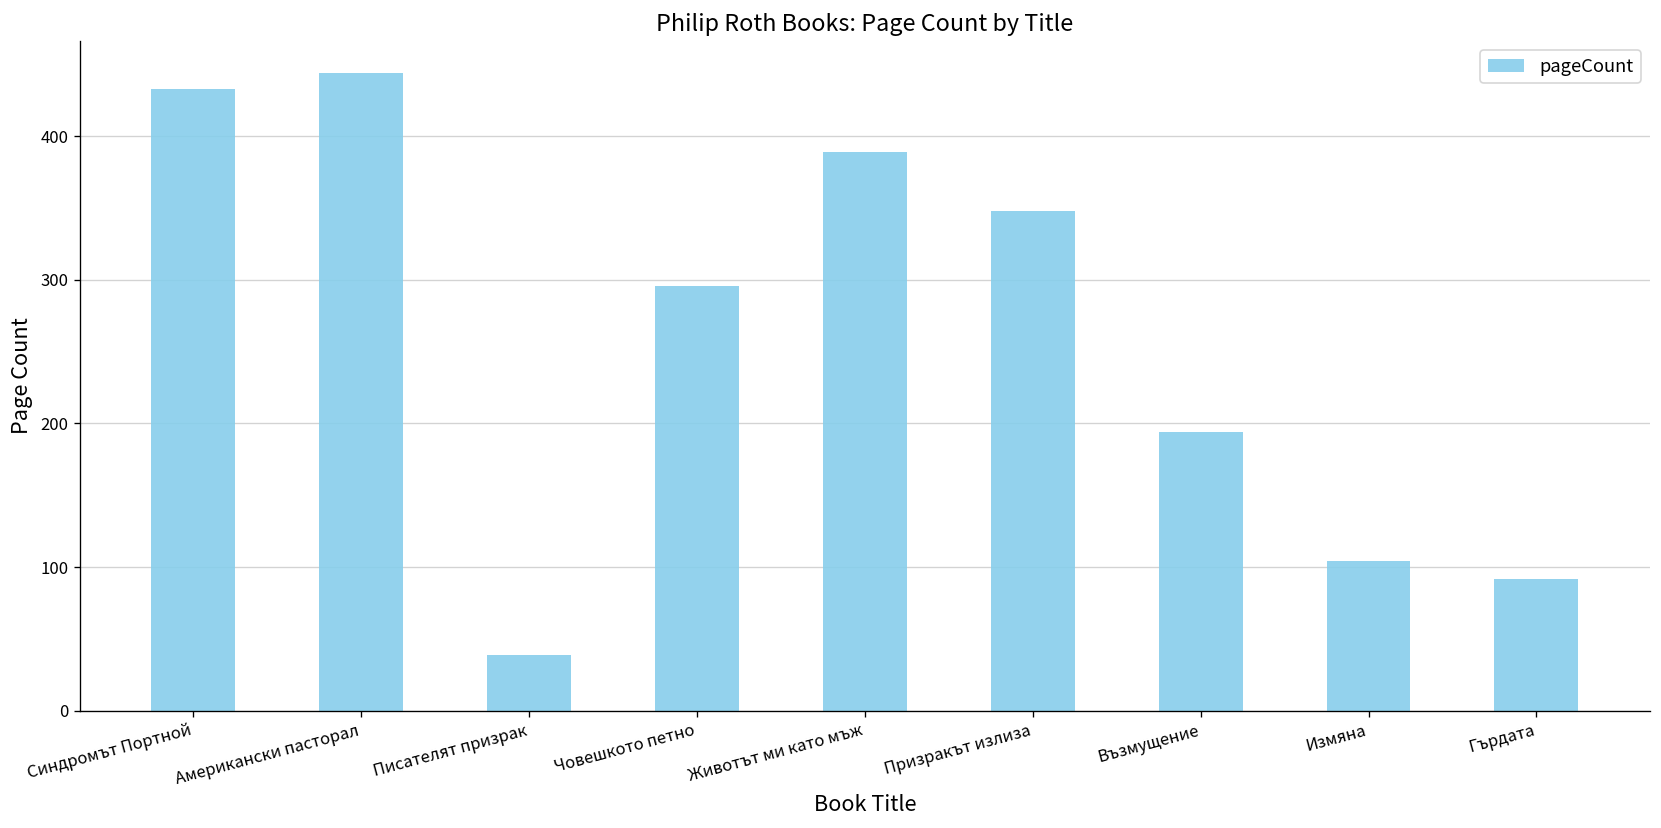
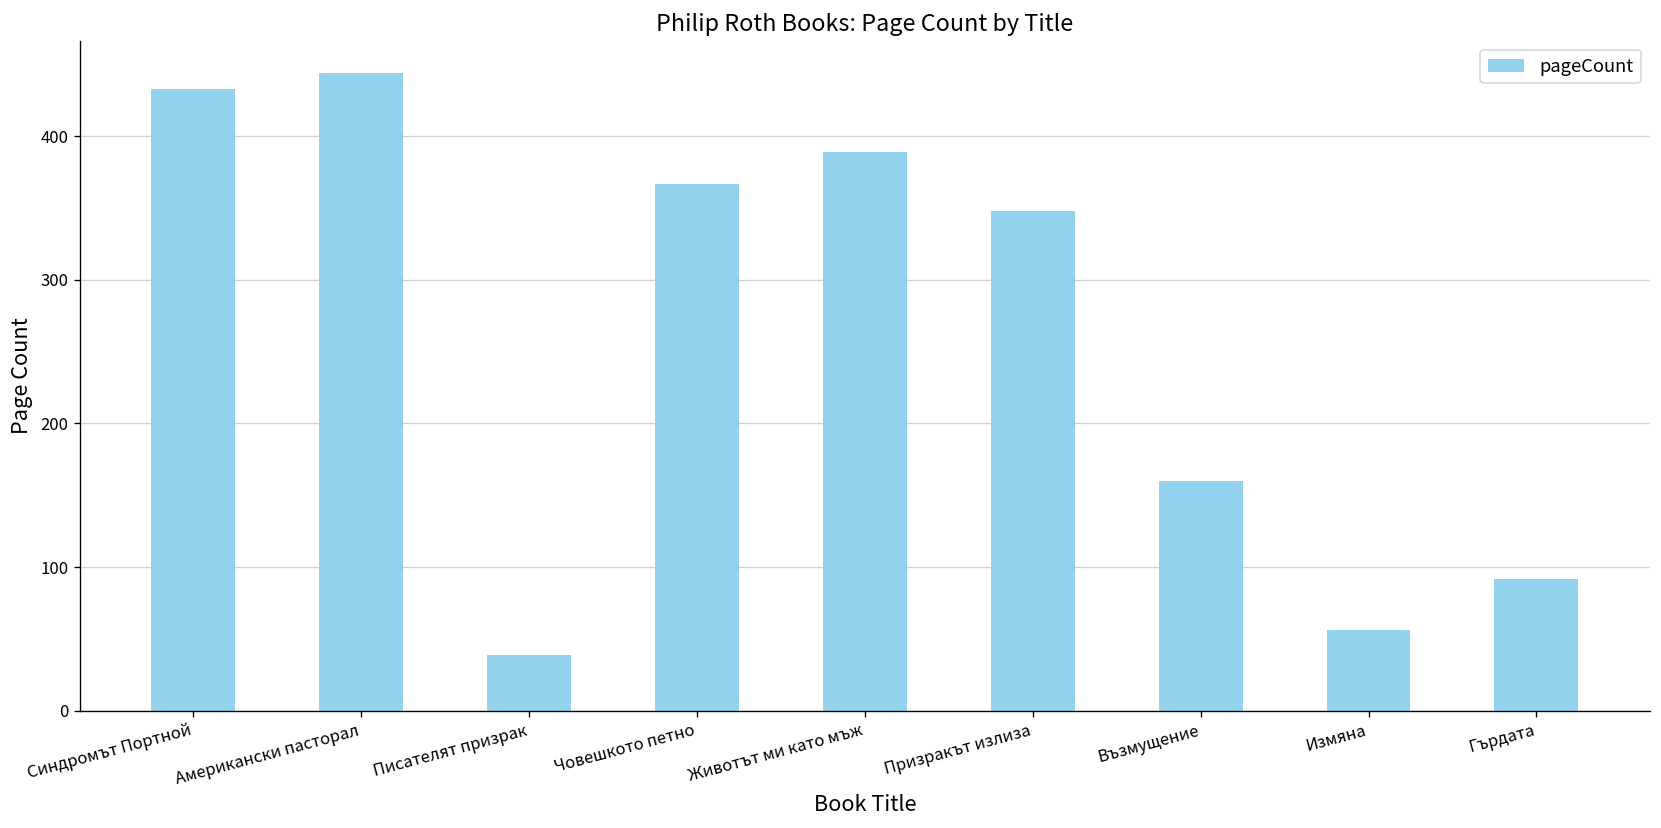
  {
    "Синдромът Портной": 433,
    "Американски пасторал": 444,
    "Писателят призрак": 39,
-   "Човешкото петно": 296,
+   "Човешкото петно": 367,
    "Животът ми като мъж": 389,
    "Призракът излиза": 348,
-   "Възмущение": 194,
-   "Измяна": 104,
+   "Възмущение": 160,
+   "Измяна": 56,
    "Гърдата": 92
  }
